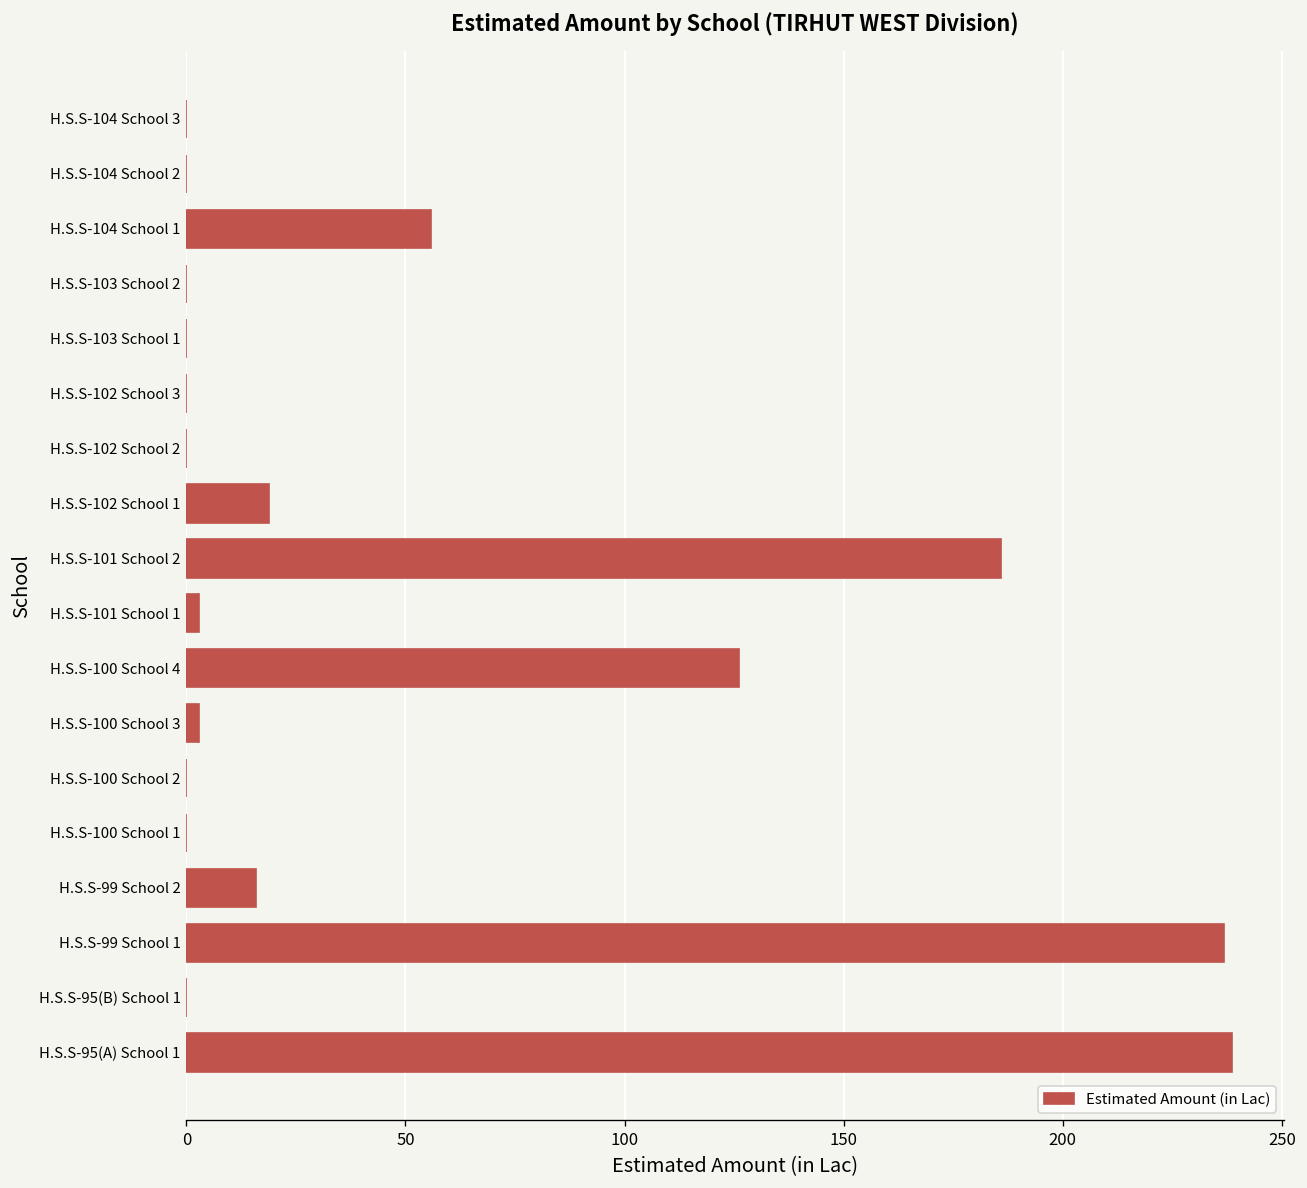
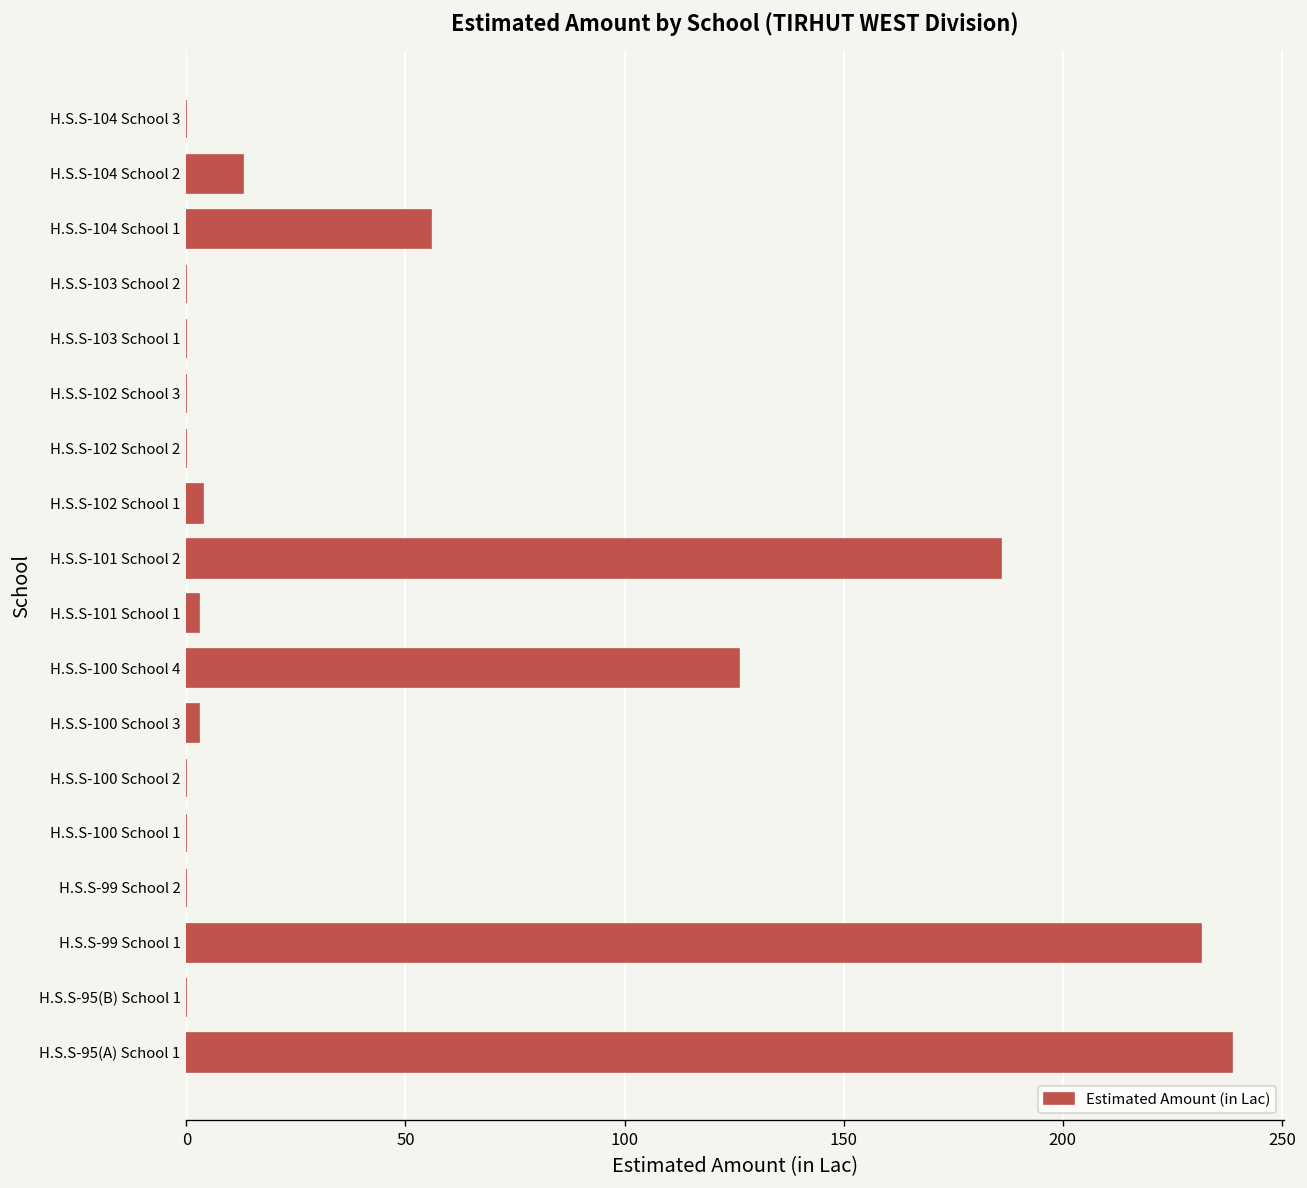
  {
    "H.S.S-104 School 3": 0,
-   "H.S.S-104 School 2": 0,
+   "H.S.S-104 School 2": 13,
    "H.S.S-104 School 1": 56,
    "H.S.S-103 School 2": 0,
    "H.S.S-103 School 1": 0,
    "H.S.S-102 School 3": 0,
    "H.S.S-102 School 2": 0,
-   "H.S.S-102 School 1": 19,
+   "H.S.S-102 School 1": 4,
    "H.S.S-101 School 2": 186,
    "H.S.S-101 School 1": 3,
    "H.S.S-100 School 4": 126,
    "H.S.S-100 School 3": 3,
    "H.S.S-100 School 2": 0,
    "H.S.S-100 School 1": 0,
-   "H.S.S-99 School 2": 16,
-   "H.S.S-99 School 1": 237,
+   "H.S.S-99 School 2": 0,
+   "H.S.S-99 School 1": 232,
    "H.S.S-95(B) School 1": 0,
    "H.S.S-95(A) School 1": 239
  }
